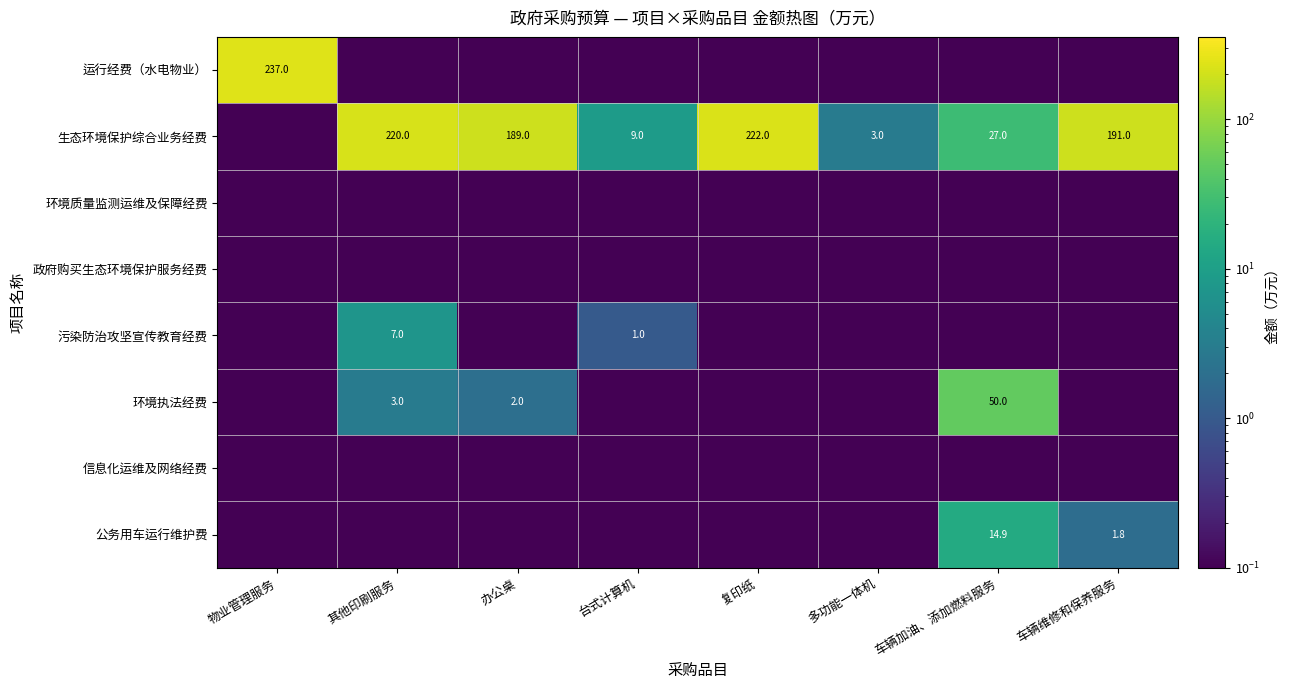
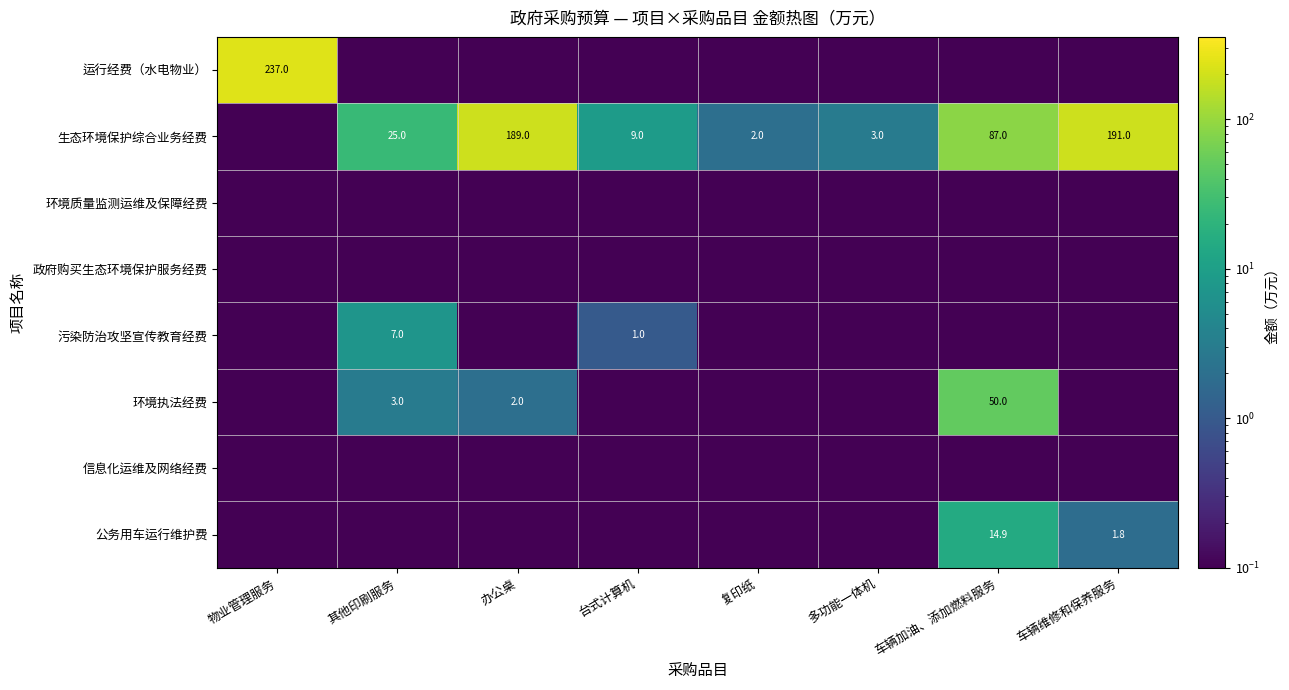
  {
    "运行经费（水电物业）": {
      "物业管理服务": 237.0
    },
    "生态环境保护综合业务经费": {
-     "其他印刷服务": 220.0,
+     "其他印刷服务": 25.0,
      "办公桌": 189.0,
      "台式计算机": 9.0,
-     "复印纸": 222.0,
+     "复印纸": 2.0,
      "多功能一体机": 3.0,
-     "车辆加油、添加燃料服务": 27.0,
+     "车辆加油、添加燃料服务": 87.0,
      "车辆维修和保养服务": 191.0
    },
    "污染防治攻坚宣传教育经费": {
      "其他印刷服务": 7.0,
      "台式计算机": 1.0
    },
    "环境执法经费": {
      "其他印刷服务": 3.0,
      "办公桌": 2.0,
      "车辆加油、添加燃料服务": 50.0
    },
    "公务用车运行维护费": {
      "车辆加油、添加燃料服务": 14.9,
      "车辆维修和保养服务": 1.8
    }
  }
